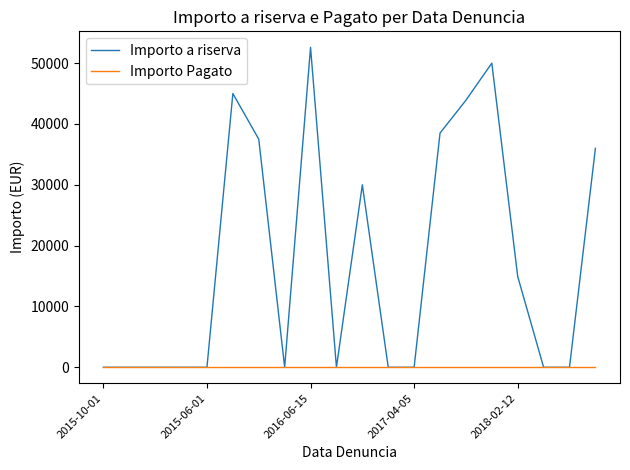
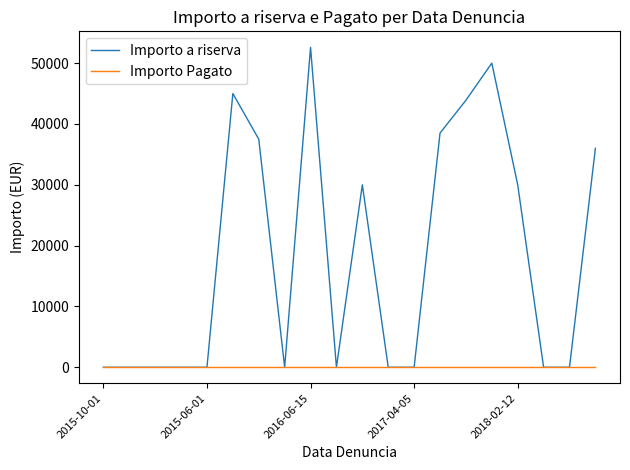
  {
    "Importo a riserva": {
      "2016-06-15": 53000,
-     "2018-02-12": 15000
+     "2018-02-12": 30000
    },
    "Importo Pagato": {
      "2016-06-15": 0,
      "2018-02-12": 0
    }
  }
